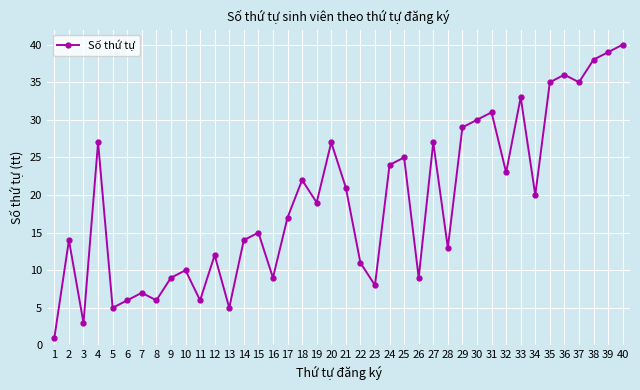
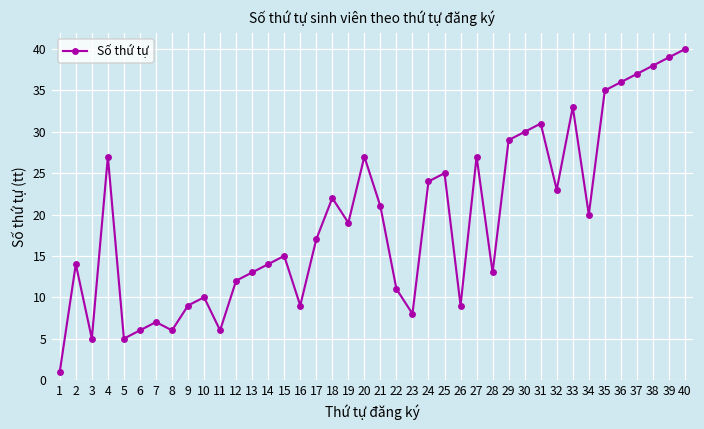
  {
    "1": 1,
    "2": 14,
-   "3": 3,
+   "3": 5,
    "4": 27,
    "5": 5,
    "6": 6,
    "7": 7,
    "8": 6,
    "9": 9,
    "10": 10,
    "11": 6,
    "12": 12,
-   "13": 5,
+   "13": 13,
    "14": 14,
    "15": 15,
    "16": 9,
    "17": 17,
    "18": 22,
    "19": 19,
    "20": 27,
    "21": 21,
    "22": 11,
    "23": 8,
    "24": 24,
    "25": 25,
    "26": 9,
    "27": 27,
    "28": 13,
    "29": 29,
    "30": 30,
    "31": 31,
    "32": 23,
    "33": 33,
    "34": 20,
    "35": 35,
    "36": 36,
-   "37": 35,
+   "37": 37,
    "38": 38,
    "39": 39,
    "40": 40
  }
